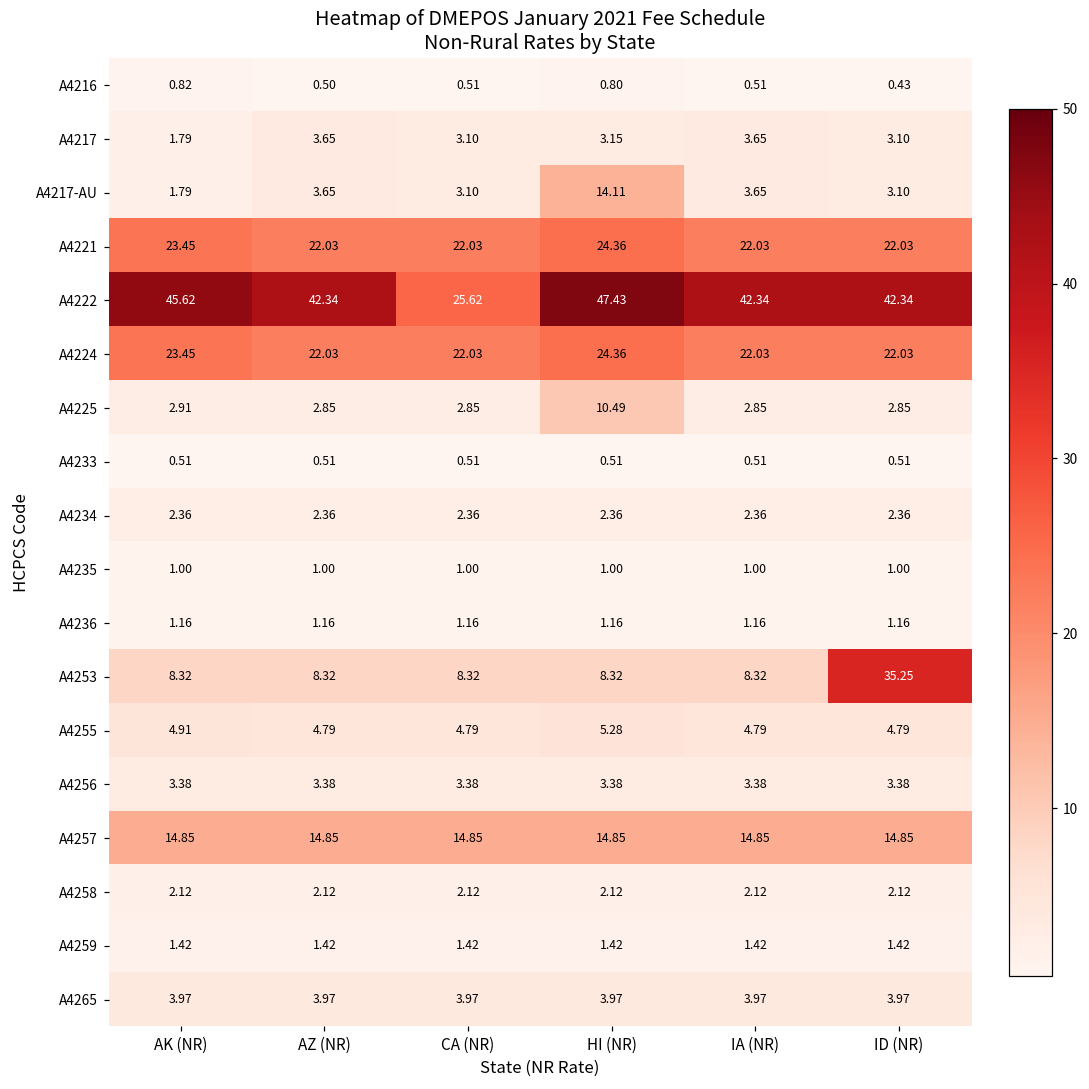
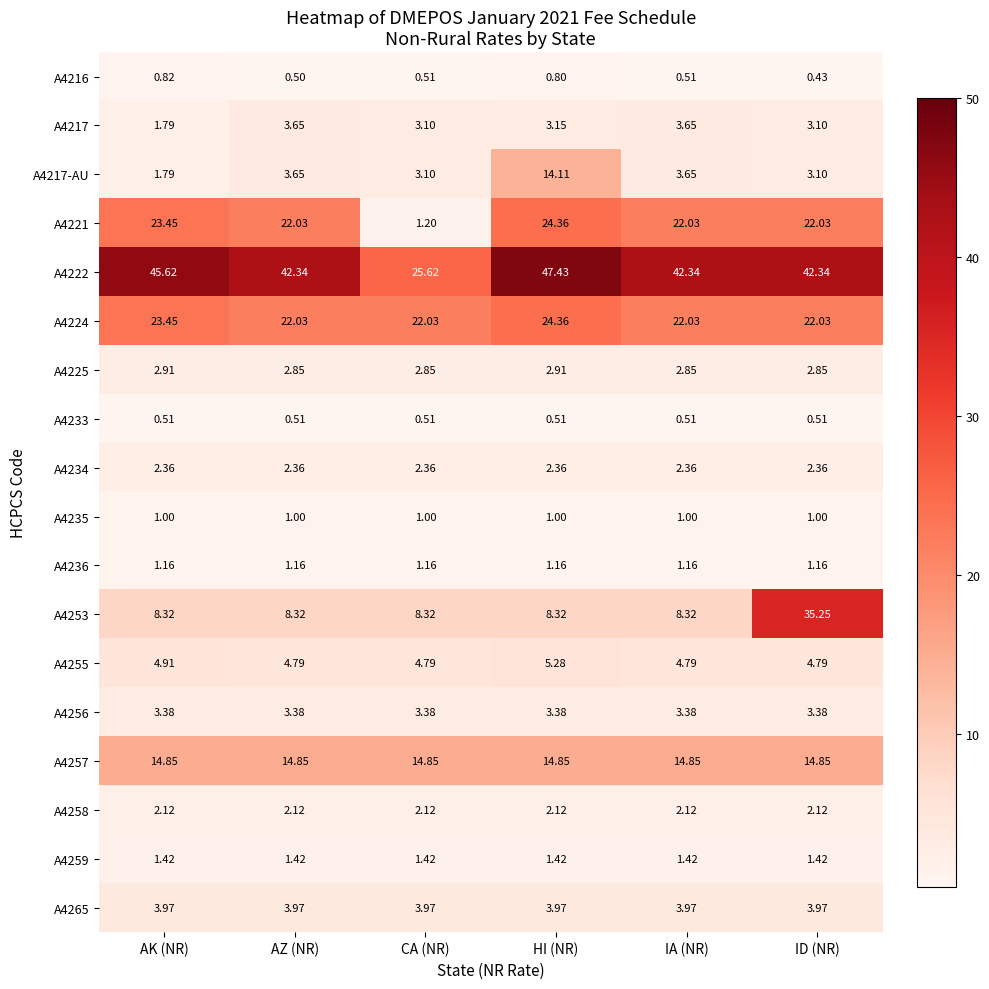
  {
    "A4216": {
      "AK (NR)": 0.82,
      "AZ (NR)": 0.50,
      "CA (NR)": 0.51,
      "HI (NR)": 0.80,
      "IA (NR)": 0.51,
      "ID (NR)": 0.43
    },
    "A4217": {
      "AK (NR)": 1.79,
      "AZ (NR)": 3.65,
      "CA (NR)": 3.10,
      "HI (NR)": 3.15,
      "IA (NR)": 3.65,
      "ID (NR)": 3.10
    },
    "A4217-AU": {
      "AK (NR)": 1.79,
      "AZ (NR)": 3.65,
      "CA (NR)": 3.10,
      "HI (NR)": 14.11,
      "IA (NR)": 3.65,
      "ID (NR)": 3.10
    },
    "A4221": {
      "AK (NR)": 23.45,
      "AZ (NR)": 22.03,
-     "CA (NR)": 22.03,
+     "CA (NR)": 1.20,
      "HI (NR)": 24.36,
      "IA (NR)": 22.03,
      "ID (NR)": 22.03
    },
    "A4222": {
      "AK (NR)": 45.62,
      "AZ (NR)": 42.34,
      "CA (NR)": 25.62,
      "HI (NR)": 47.43,
      "IA (NR)": 42.34,
      "ID (NR)": 42.34
    },
    "A4224": {
      "AK (NR)": 23.45,
      "AZ (NR)": 22.03,
      "CA (NR)": 22.03,
      "HI (NR)": 24.36,
      "IA (NR)": 22.03,
      "ID (NR)": 22.03
    },
    "A4225": {
      "AK (NR)": 2.91,
      "AZ (NR)": 2.85,
      "CA (NR)": 2.85,
-     "HI (NR)": 10.49,
+     "HI (NR)": 2.91,
      "IA (NR)": 2.85,
      "ID (NR)": 2.85
    },
    "A4233": {
      "AK (NR)": 0.51,
      "AZ (NR)": 0.51,
      "CA (NR)": 0.51,
      "HI (NR)": 0.51,
      "IA (NR)": 0.51,
      "ID (NR)": 0.51
    },
    "A4234": {
      "AK (NR)": 2.36,
      "AZ (NR)": 2.36,
      "CA (NR)": 2.36,
      "HI (NR)": 2.36,
      "IA (NR)": 2.36,
      "ID (NR)": 2.36
    },
    "A4235": {
      "AK (NR)": 1.00,
      "AZ (NR)": 1.00,
      "CA (NR)": 1.00,
      "HI (NR)": 1.00,
      "IA (NR)": 1.00,
      "ID (NR)": 1.00
    },
    "A4236": {
      "AK (NR)": 1.16,
      "AZ (NR)": 1.16,
      "CA (NR)": 1.16,
      "HI (NR)": 1.16,
      "IA (NR)": 1.16,
      "ID (NR)": 1.16
    },
    "A4253": {
      "AK (NR)": 8.32,
      "AZ (NR)": 8.32,
      "CA (NR)": 8.32,
      "HI (NR)": 8.32,
      "IA (NR)": 8.32,
      "ID (NR)": 35.25
    },
    "A4255": {
      "AK (NR)": 4.91,
      "AZ (NR)": 4.79,
      "CA (NR)": 4.79,
      "HI (NR)": 5.28,
      "IA (NR)": 4.79,
      "ID (NR)": 4.79
    },
    "A4256": {
      "AK (NR)": 3.38,
      "AZ (NR)": 3.38,
      "CA (NR)": 3.38,
      "HI (NR)": 3.38,
      "IA (NR)": 3.38,
      "ID (NR)": 3.38
    },
    "A4257": {
      "AK (NR)": 14.85,
      "AZ (NR)": 14.85,
      "CA (NR)": 14.85,
      "HI (NR)": 14.85,
      "IA (NR)": 14.85,
      "ID (NR)": 14.85
    },
    "A4258": {
      "AK (NR)": 2.12,
      "AZ (NR)": 2.12,
      "CA (NR)": 2.12,
      "HI (NR)": 2.12,
      "IA (NR)": 2.12,
      "ID (NR)": 2.12
    },
    "A4259": {
      "AK (NR)": 1.42,
      "AZ (NR)": 1.42,
      "CA (NR)": 1.42,
      "HI (NR)": 1.42,
      "IA (NR)": 1.42,
      "ID (NR)": 1.42
    },
    "A4265": {
      "AK (NR)": 3.97,
      "AZ (NR)": 3.97,
      "CA (NR)": 3.97,
      "HI (NR)": 3.97,
      "IA (NR)": 3.97,
      "ID (NR)": 3.97
    }
  }
